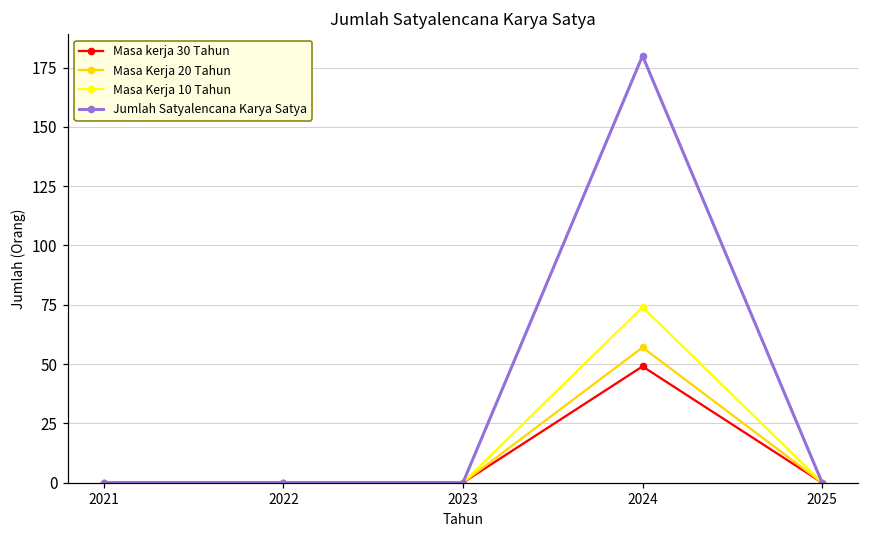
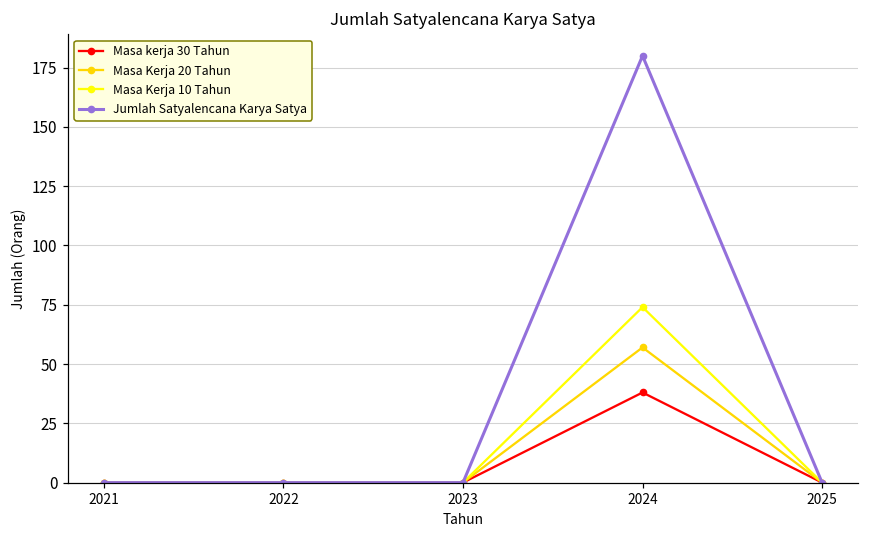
  {
    "Masa kerja 30 Tahun": {
-     "2024": 49
+     "2024": 38
    },
    "Jumlah Satyalencana Karya Satya": {
      "2024": 180
    }
  }
